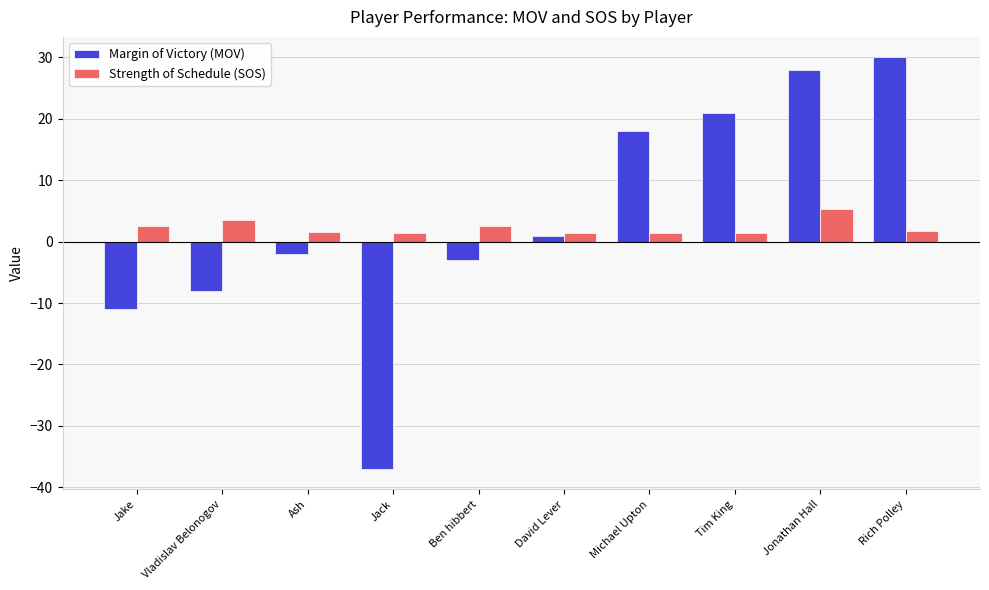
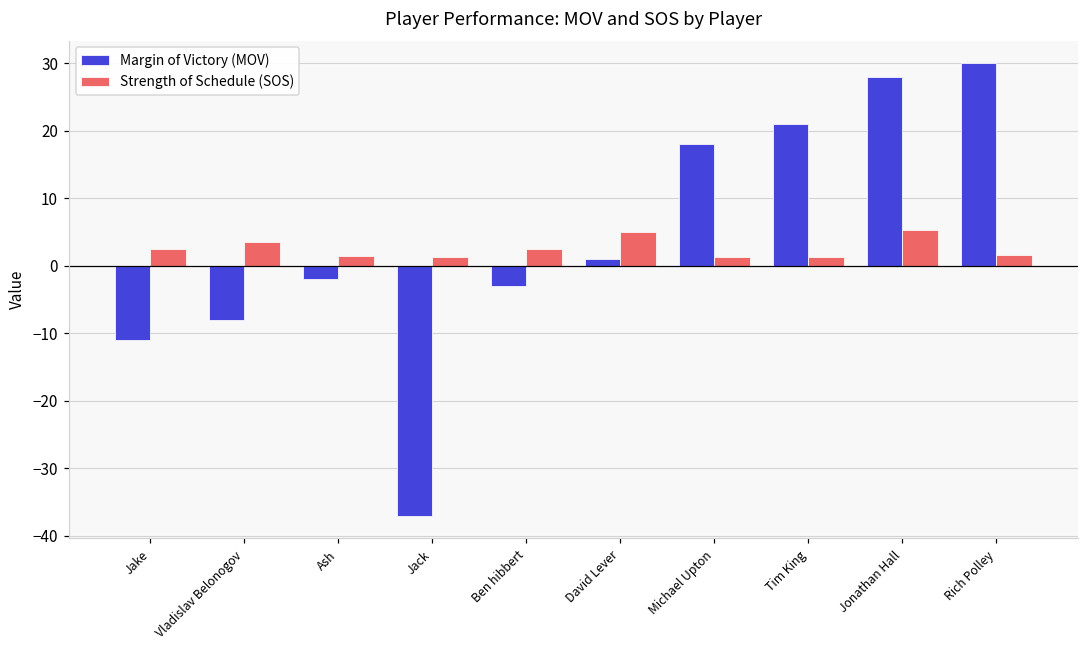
  {
    "Margin of Victory (MOV)": {
      "Jake": -11,
      "Vladislav Belonogov": -8,
      "Ash": -2,
      "Jack": -37,
      "Ben hibbert": -3,
      "David Lever": 1,
      "Michael Upton": 18,
      "Tim King": 21,
      "Jonathan Hall": 28,
      "Rich Polley": 30
    },
    "Strength of Schedule (SOS)": {
      "Jake": 3,
      "Vladislav Belonogov": 4,
      "Ash": 2,
      "Jack": 1,
      "Ben hibbert": 3,
-     "David Lever": 1,
+     "David Lever": 5,
      "Michael Upton": 1,
      "Tim King": 1,
      "Jonathan Hall": 5,
      "Rich Polley": 2
    }
  }
